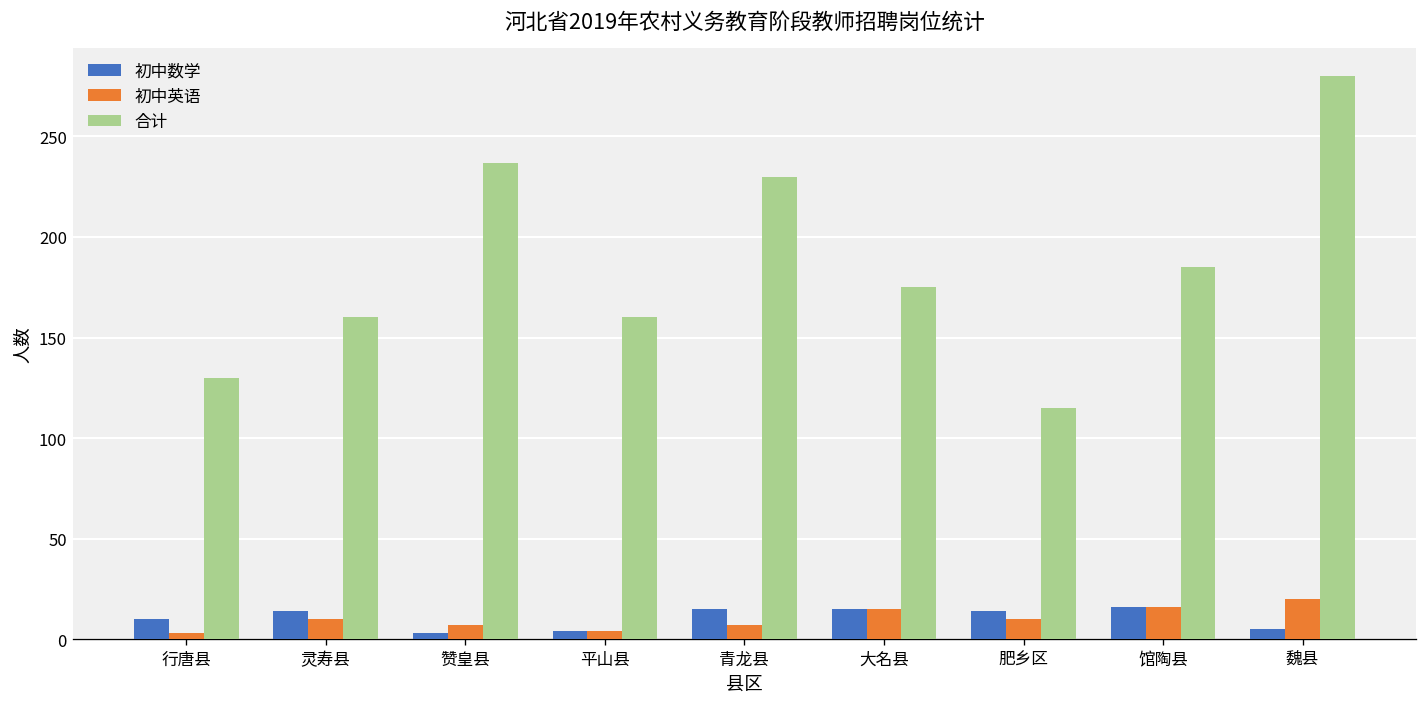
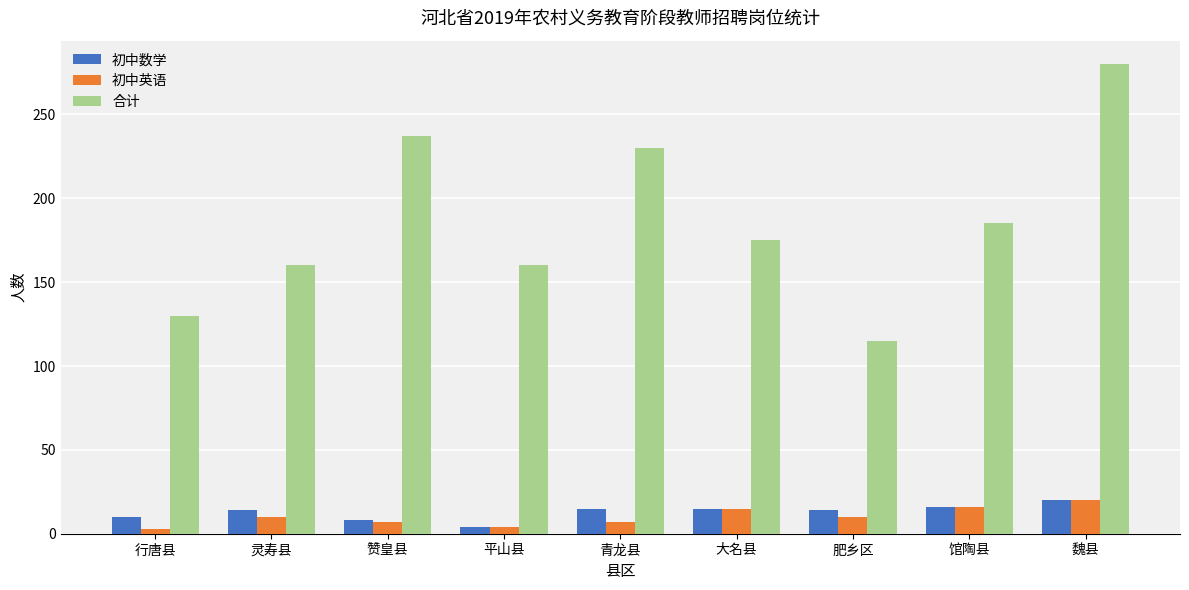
  {
    "初中数学": {
      "行唐县": 10,
      "灵寿县": 14,
-     "赞皇县": 3,
+     "赞皇县": 8,
      "平山县": 4,
      "青龙县": 15,
      "大名县": 15,
      "肥乡区": 14,
      "馆陶县": 16,
-     "魏县": 5
+     "魏县": 20
    },
    "初中英语": {
      "行唐县": 3,
      "灵寿县": 10,
      "赞皇县": 7,
      "平山县": 4,
      "青龙县": 7,
      "大名县": 15,
      "肥乡区": 10,
      "馆陶县": 16,
      "魏县": 20
    },
    "合计": {
      "行唐县": 130,
      "灵寿县": 160,
      "赞皇县": 237,
      "平山县": 160,
      "青龙县": 230,
      "大名县": 175,
      "肥乡区": 115,
      "馆陶县": 185,
      "魏县": 280
    }
  }
